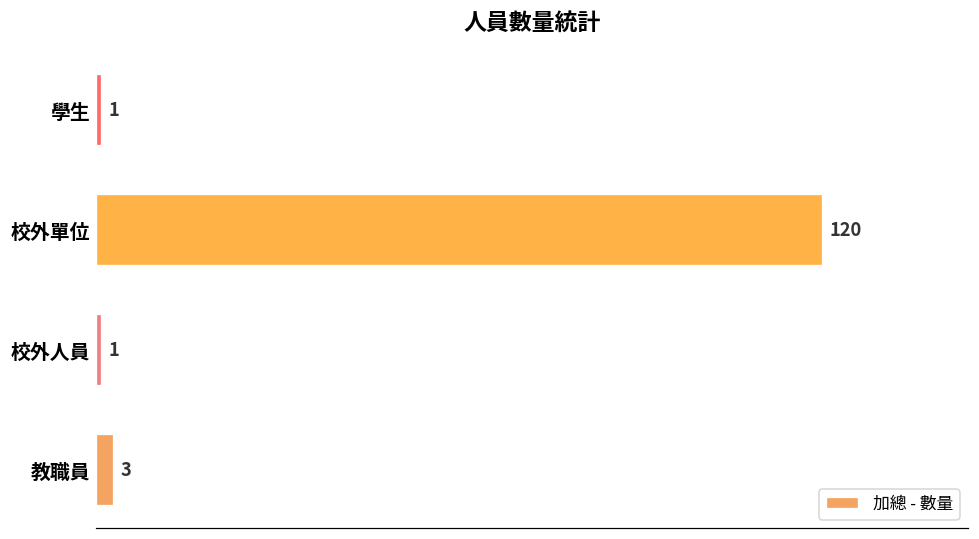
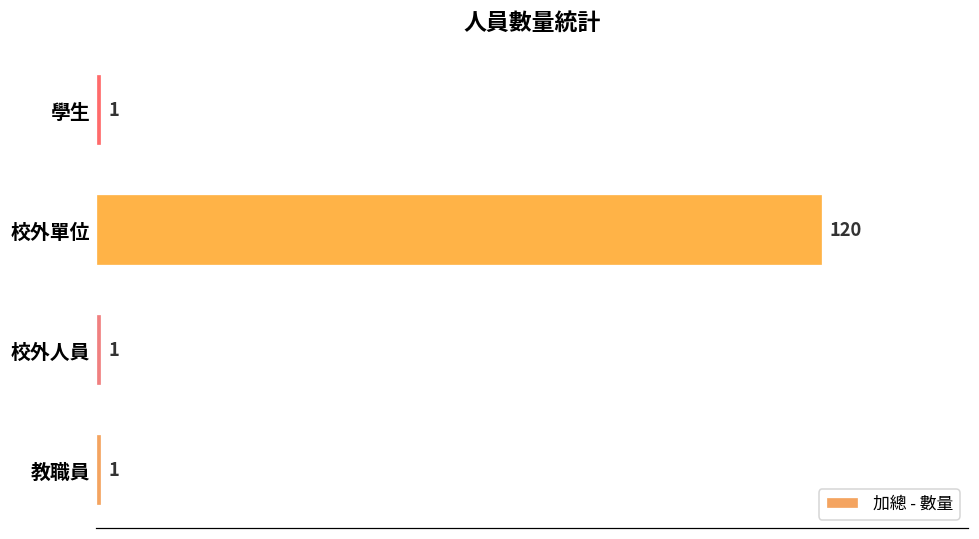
  {
    "學生": 1,
    "校外單位": 120,
    "校外人員": 1,
-   "教職員": 3
+   "教職員": 1
  }
